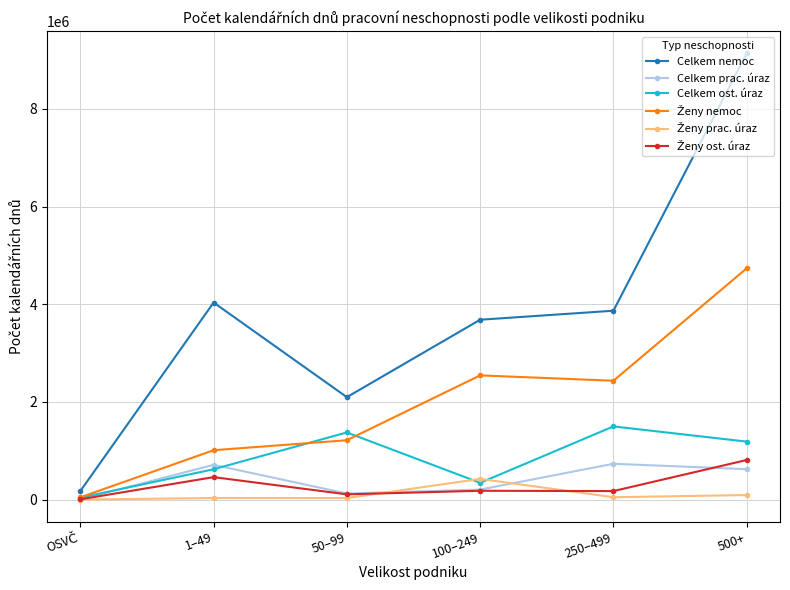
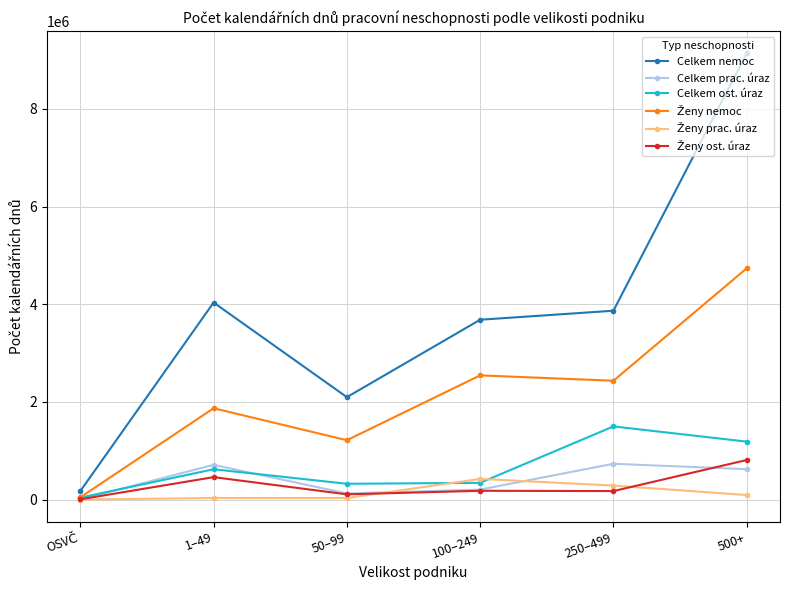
  {
    "Celkem nemoc": {
      "OSVČ": 200000,
      "1–49": 4000000,
      "50–99": 2100000,
      "100–249": 3700000,
      "250–499": 3900000
    },
    "Celkem prac. úraz": {
      "1–49": 700000,
      "250–499": 700000,
      "500+": 600000
    },
    "Celkem ost. úraz": {
      "1–49": 600000,
-     "50–99": 1400000,
+     "50–99": 300000,
      "100–249": 300000,
      "250–499": 1500000,
      "500+": 1200000
    },
    "Ženy nemoc": {
-     "1–49": 1000000,
+     "1–49": 1900000,
      "50–99": 1200000,
      "100–249": 2500000,
      "250–499": 2400000,
      "500+": 4700000
    },
    "Ženy prac. úraz": {
      "1–49": 0,
      "50–99": 0,
      "100–249": 400000,
-     "250–499": 0,
+     "250–499": 300000,
      "500+": 100000
    },
    "Ženy ost. úraz": {
      "1–49": 500000,
      "250–499": 200000,
      "500+": 800000
    }
  }
